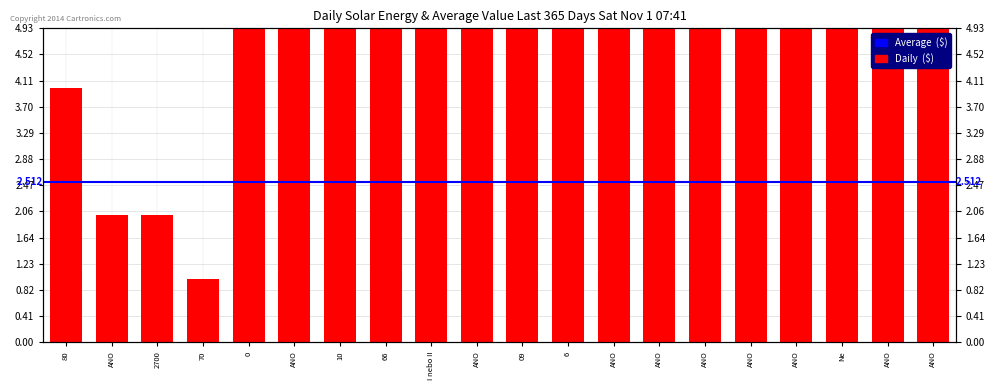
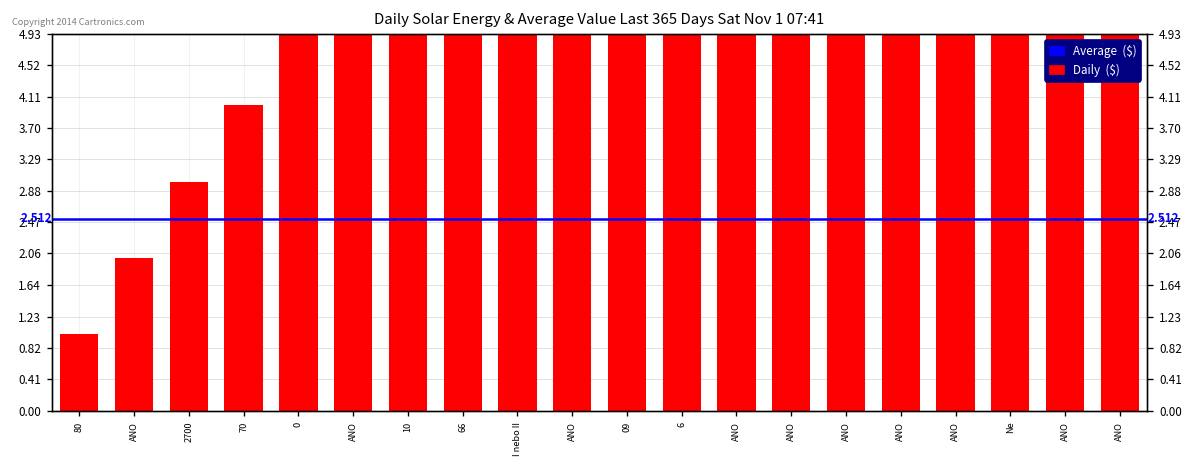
  {
-   "80": 4,
-   "2700": 2,
-   "70": 1
+   "80": 1,
+   "2700": 3,
+   "70": 4
  }
